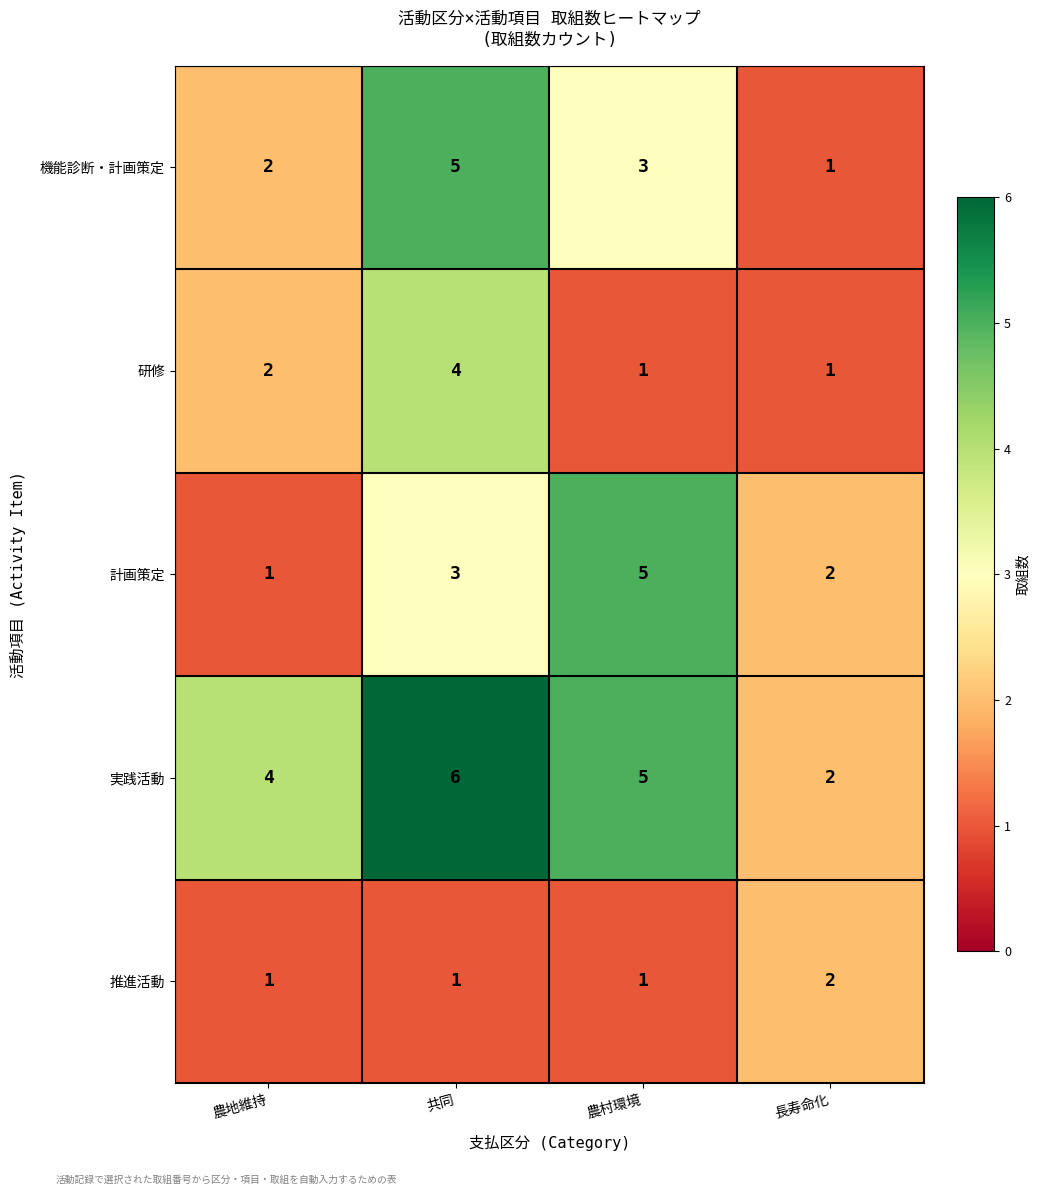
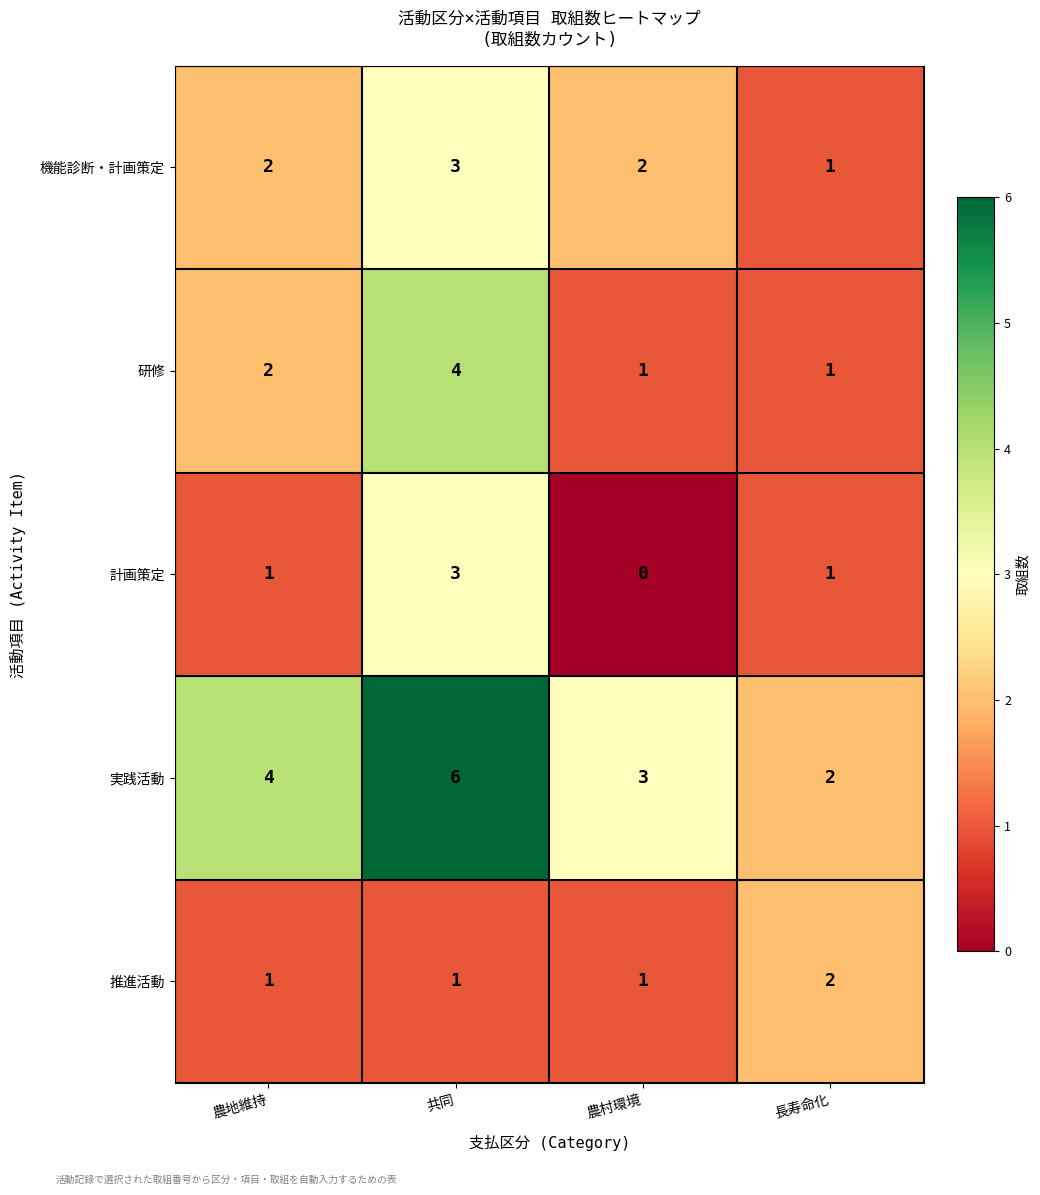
  {
    "機能診断・計画策定": {
      "農地維持": 2,
-     "共同": 5,
-     "農村環境": 3,
+     "共同": 3,
+     "農村環境": 2,
      "長寿命化": 1
    },
    "研修": {
      "農地維持": 2,
      "共同": 4,
      "農村環境": 1,
      "長寿命化": 1
    },
    "計画策定": {
      "農地維持": 1,
      "共同": 3,
-     "農村環境": 5,
-     "長寿命化": 2
+     "農村環境": 0,
+     "長寿命化": 1
    },
    "実践活動": {
      "農地維持": 4,
      "共同": 6,
-     "農村環境": 5,
+     "農村環境": 3,
      "長寿命化": 2
    },
    "推進活動": {
      "農地維持": 1,
      "共同": 1,
      "農村環境": 1,
      "長寿命化": 2
    }
  }
